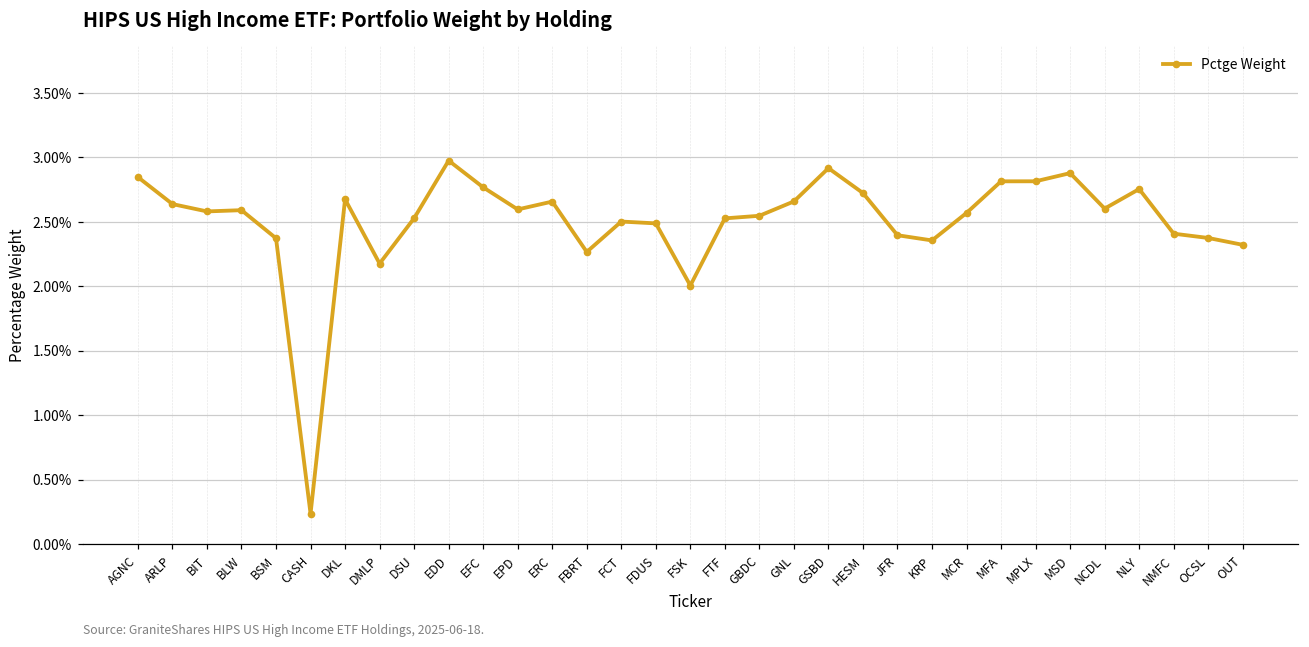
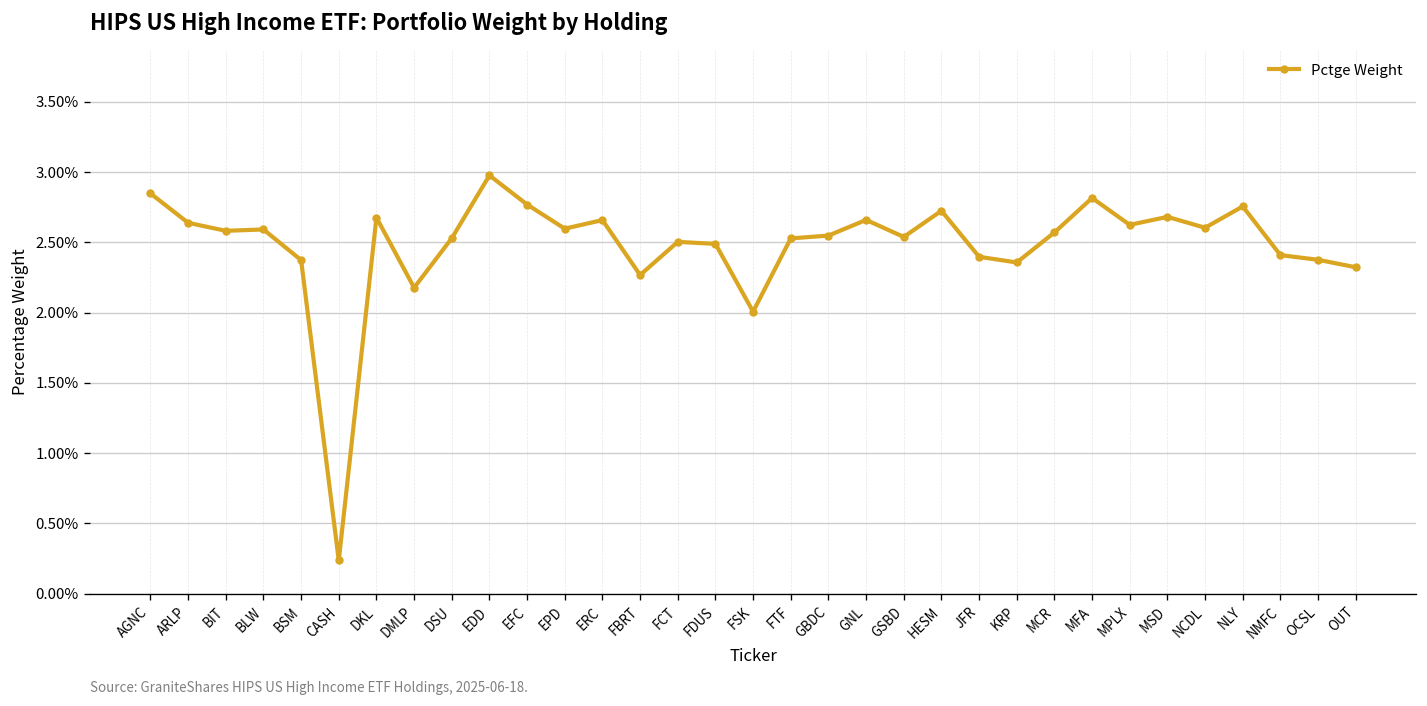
  {
    "AGNC": "2.85%",
    "ARLP": "2.64%",
    "BIT": "2.58%",
    "BLW": "2.59%",
    "BSM": "2.37%",
    "CASH": "0.24%",
    "DKL": "2.68%",
    "DMLP": "2.18%",
    "DSU": "2.53%",
    "EDD": "2.98%",
    "EFC": "2.77%",
    "EPD": "2.60%",
    "ERC": "2.66%",
    "FBRT": "2.27%",
    "FCT": "2.50%",
    "FDUS": "2.49%",
    "FSK": "2.01%",
    "FTF": "2.53%",
    "GBDC": "2.55%",
    "GNL": "2.66%",
-   "GSBD": "2.92%",
+   "GSBD": "2.54%",
    "HESM": "2.72%",
    "JFR": "2.40%",
    "KRP": "2.36%",
    "MCR": "2.57%",
    "MFA": "2.81%",
-   "MPLX": "2.82%",
-   "MSD": "2.88%",
+   "MPLX": "2.62%",
+   "MSD": "2.68%",
    "NCDL": "2.60%",
    "NLY": "2.75%",
    "NMFC": "2.41%",
    "OCSL": "2.38%",
    "OUT": "2.32%"
  }
